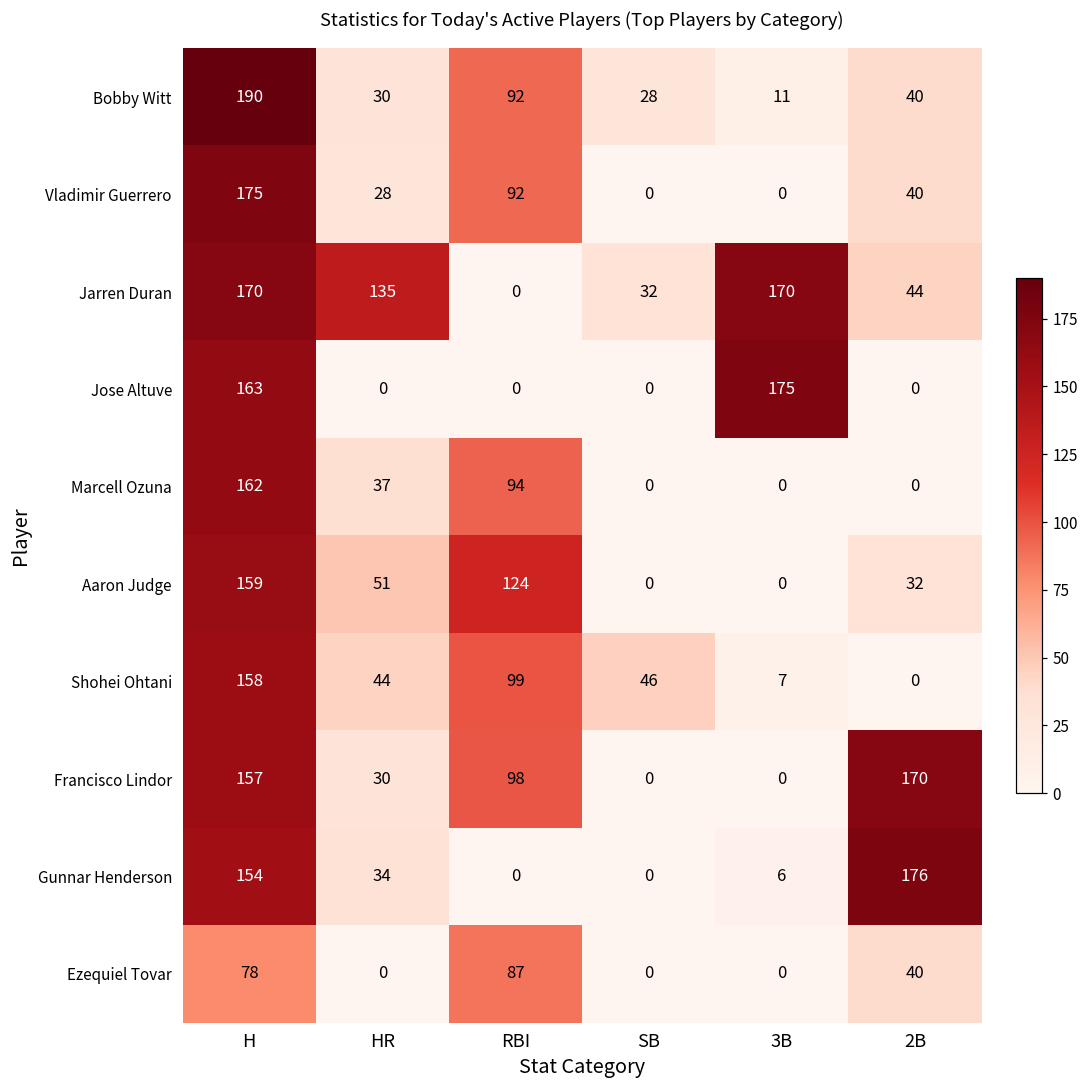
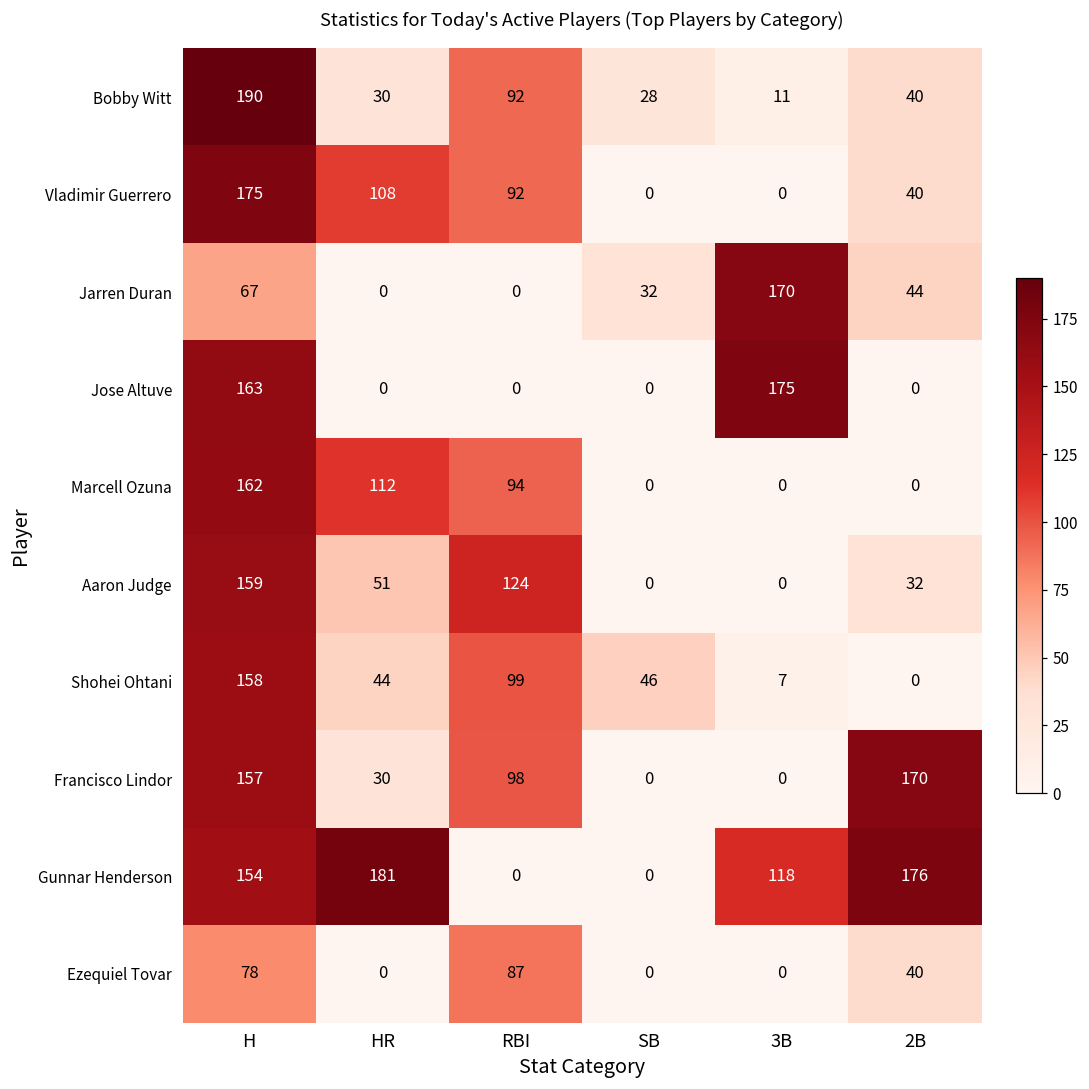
  {
    "Bobby Witt": {
      "H": 190,
      "HR": 30,
      "RBI": 92,
      "SB": 28,
      "3B": 11,
      "2B": 40
    },
    "Vladimir Guerrero": {
      "H": 175,
-     "HR": 28,
+     "HR": 108,
      "RBI": 92,
      "SB": 0,
      "3B": 0,
      "2B": 40
    },
    "Jarren Duran": {
-     "H": 170,
-     "HR": 135,
+     "H": 67,
+     "HR": 0,
      "RBI": 0,
      "SB": 32,
      "3B": 170,
      "2B": 44
    },
    "Jose Altuve": {
      "H": 163,
      "HR": 0,
      "RBI": 0,
      "SB": 0,
      "3B": 175,
      "2B": 0
    },
    "Marcell Ozuna": {
      "H": 162,
-     "HR": 37,
+     "HR": 112,
      "RBI": 94,
      "SB": 0,
      "3B": 0,
      "2B": 0
    },
    "Aaron Judge": {
      "H": 159,
      "HR": 51,
      "RBI": 124,
      "SB": 0,
      "3B": 0,
      "2B": 32
    },
    "Shohei Ohtani": {
      "H": 158,
      "HR": 44,
      "RBI": 99,
      "SB": 46,
      "3B": 7,
      "2B": 0
    },
    "Francisco Lindor": {
      "H": 157,
      "HR": 30,
      "RBI": 98,
      "SB": 0,
      "3B": 0,
      "2B": 170
    },
    "Gunnar Henderson": {
      "H": 154,
-     "HR": 34,
+     "HR": 181,
      "RBI": 0,
      "SB": 0,
-     "3B": 6,
+     "3B": 118,
      "2B": 176
    },
    "Ezequiel Tovar": {
      "H": 78,
      "HR": 0,
      "RBI": 87,
      "SB": 0,
      "3B": 0,
      "2B": 40
    }
  }
